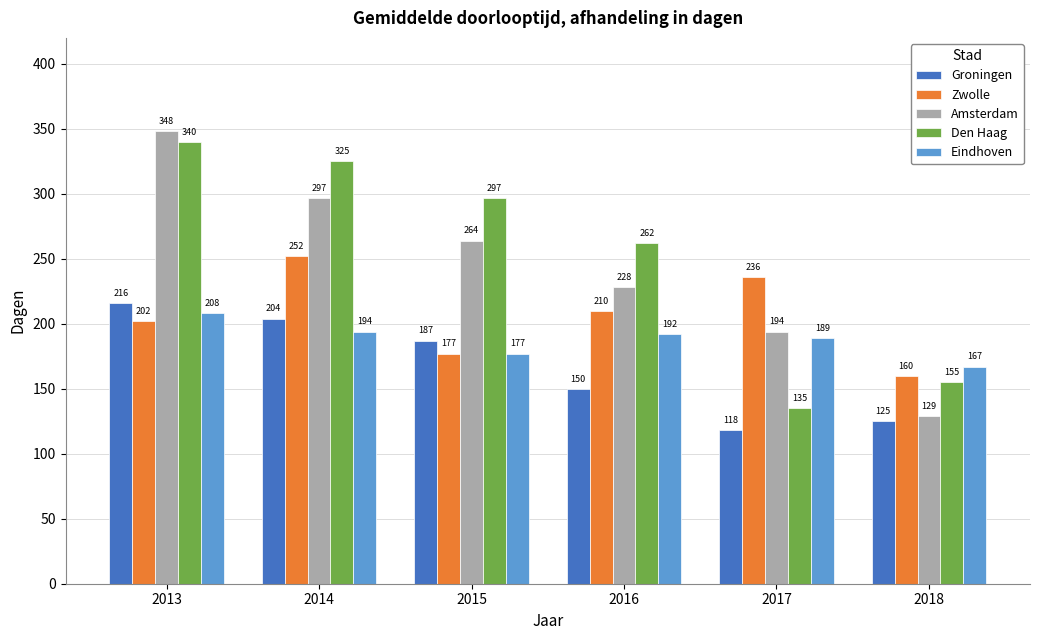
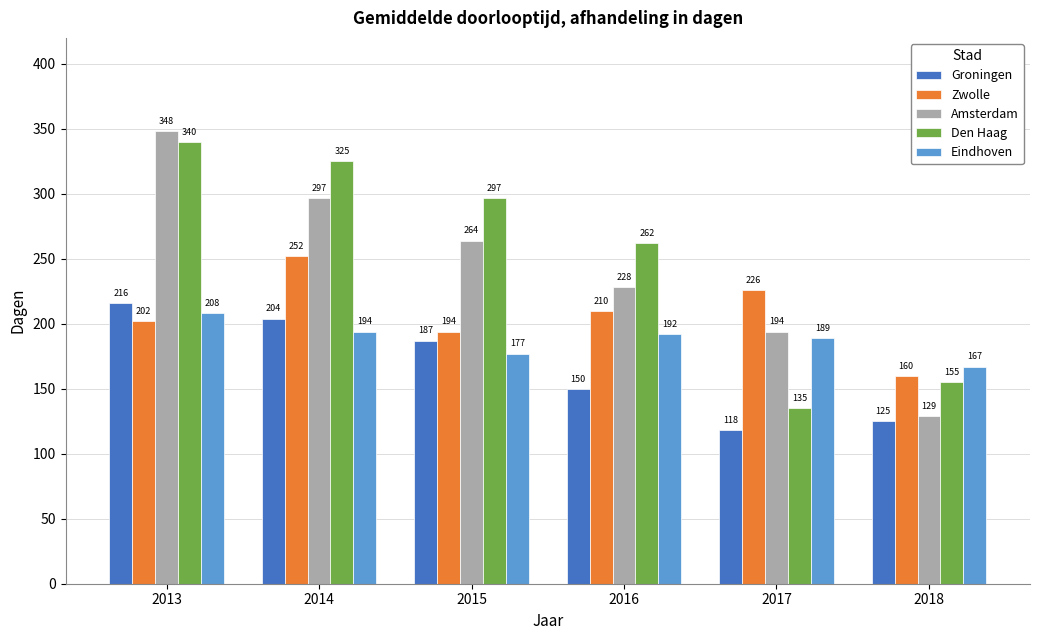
  {
    "Zwolle": {
      "2013": 202,
      "2014": 252,
-     "2015": 177,
+     "2015": 194,
      "2016": 210,
-     "2017": 236,
+     "2017": 226,
      "2018": 160
    },
    "Amsterdam": {
      "2013": 348,
      "2014": 297,
      "2015": 264,
      "2016": 228,
      "2017": 194,
      "2018": 129
    },
    "Den Haag": {
      "2013": 340,
      "2014": 325,
      "2015": 297,
      "2016": 262,
      "2017": 135,
      "2018": 155
    }
  }
